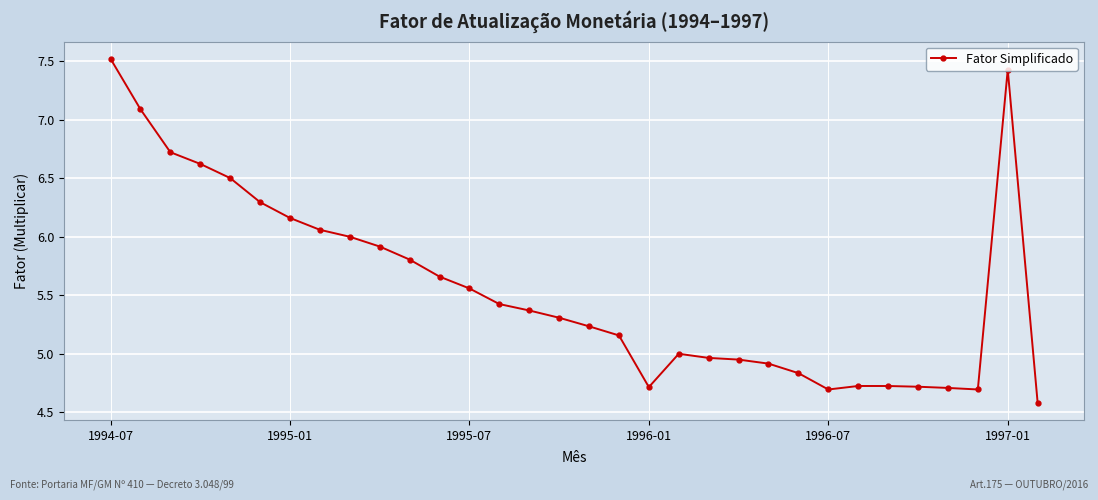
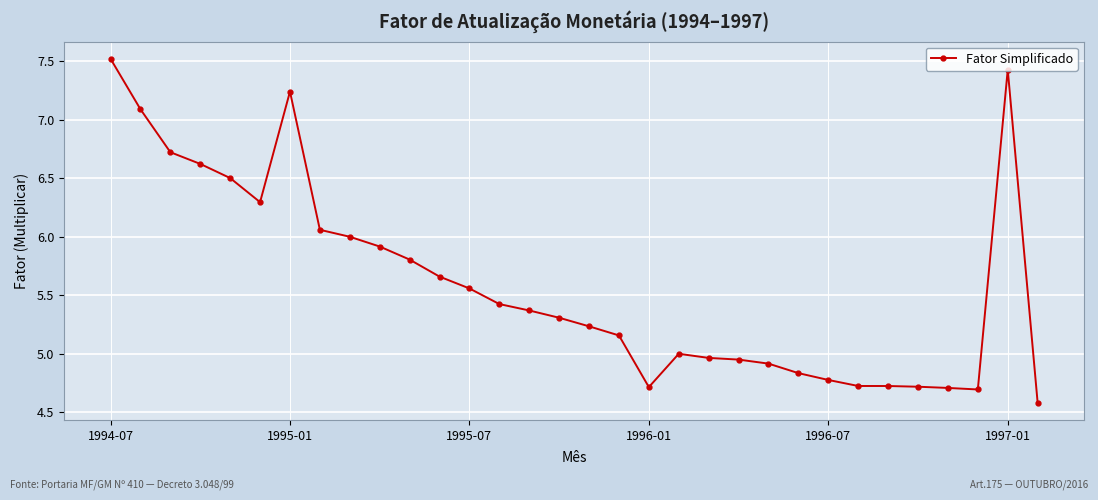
  {
    "1994-07": 7.52,
-   "1995-01": 6.16,
+   "1995-01": 7.24,
    "1995-07": 5.56,
    "1996-01": 4.72,
-   "1996-07": 4.69
+   "1996-07": 4.78
  }
